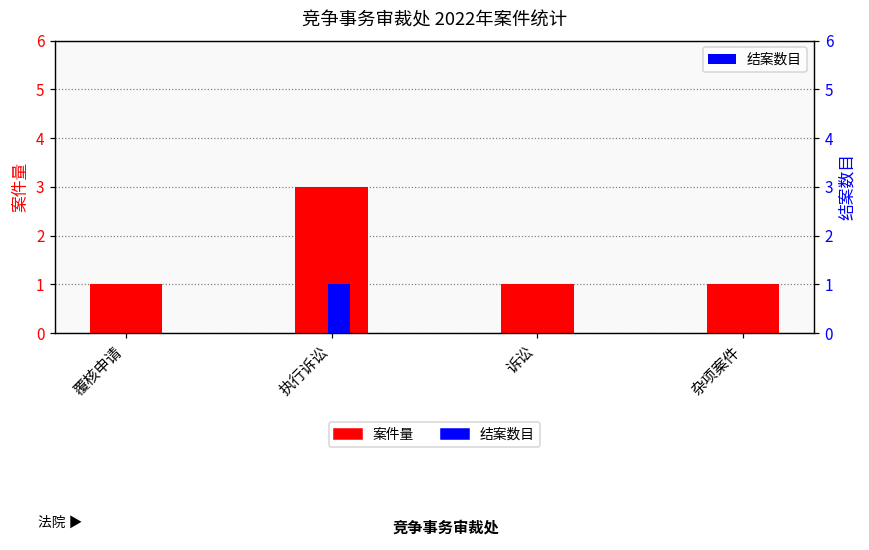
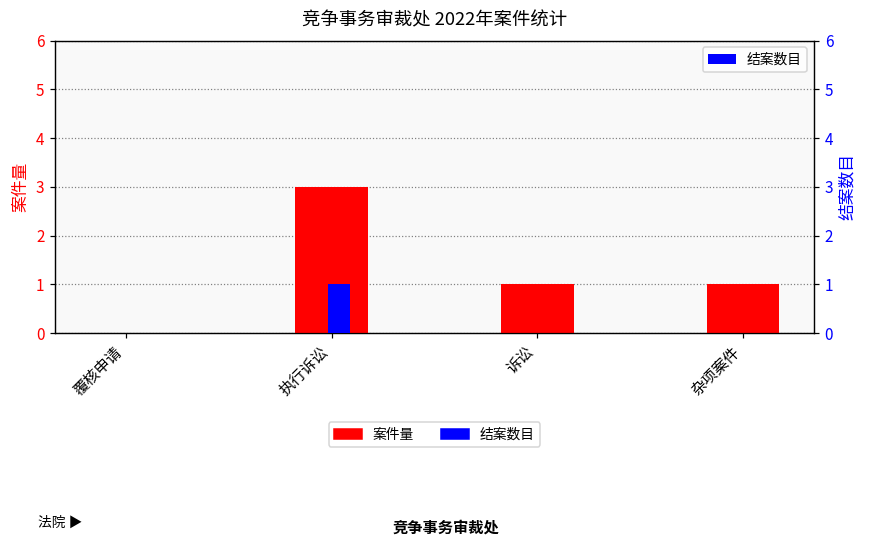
  {
    "案件量": {
-     "覆核申请": 1,
+     "覆核申请": 0,
      "执行诉讼": 3,
      "诉讼": 1,
      "杂项案件": 1
    },
    "结案数目": {
      "覆核申请": 0.0,
      "执行诉讼": 1.0,
      "诉讼": 0.0,
      "杂项案件": 0.0
    }
  }
